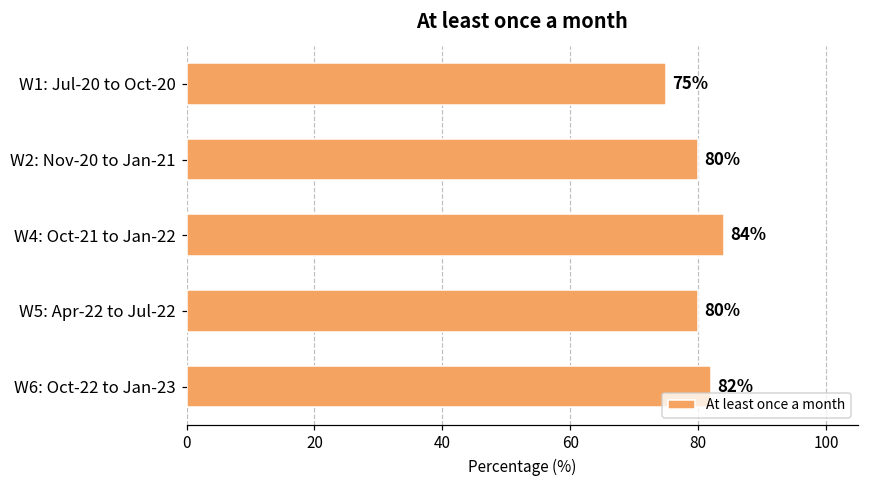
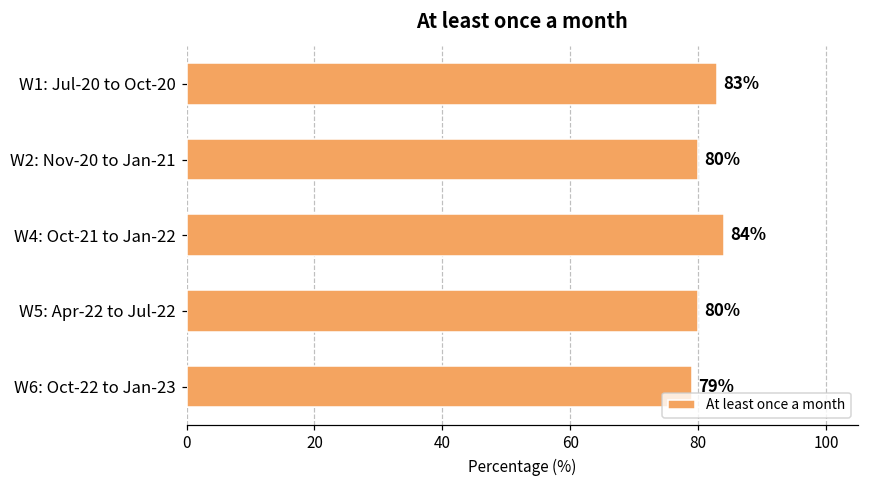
  {
-   "W1: Jul-20 to Oct-20": "75%",
+   "W1: Jul-20 to Oct-20": "83%",
    "W2: Nov-20 to Jan-21": "80%",
    "W4: Oct-21 to Jan-22": "84%",
    "W5: Apr-22 to Jul-22": "80%",
-   "W6: Oct-22 to Jan-23": "82"
+   "W6: Oct-22 to Jan-23": "79"
  }
